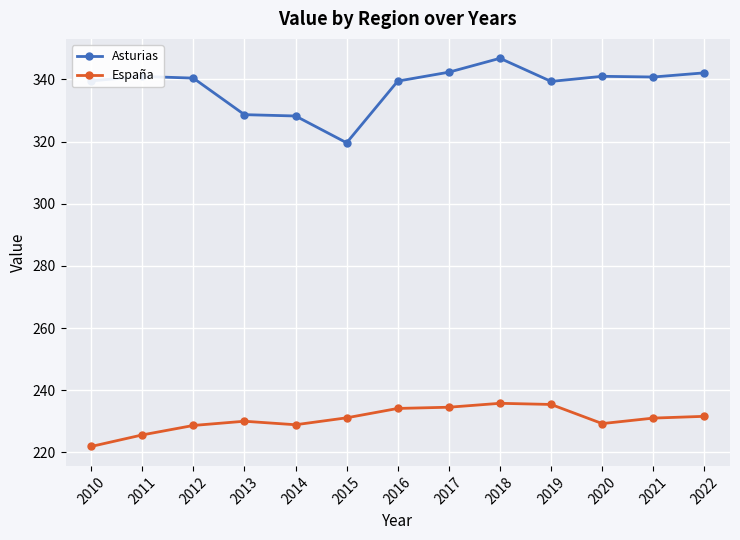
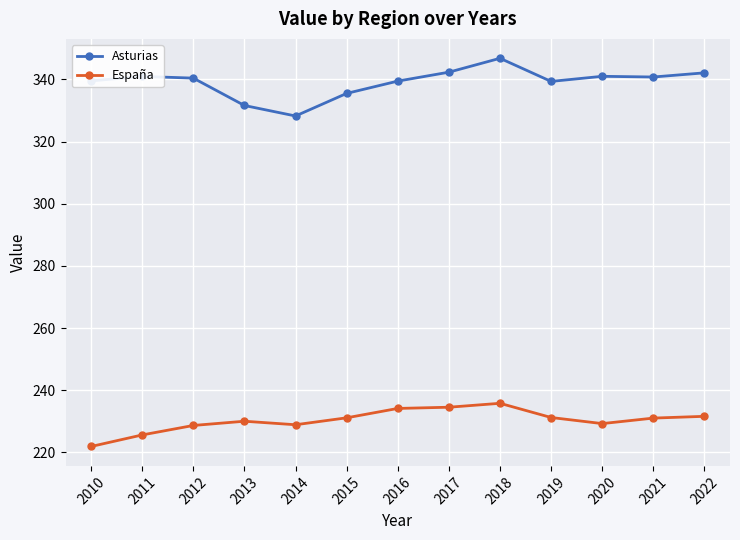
  {
    "Asturias": {
      "2012": 340,
-     "2013": 329,
+     "2013": 332,
      "2014": 328,
-     "2015": 320,
+     "2015": 336,
      "2016": 339,
      "2017": 342,
      "2018": 347,
      "2019": 339,
      "2020": 341,
      "2021": 341,
      "2022": 342
    },
    "España": {
      "2010": 222,
      "2011": 226,
      "2012": 229,
      "2013": 230,
      "2014": 229,
      "2015": 231,
      "2016": 234,
      "2017": 235,
      "2018": 236,
-     "2019": 235,
+     "2019": 231,
      "2020": 229,
      "2021": 231,
      "2022": 232
    }
  }
